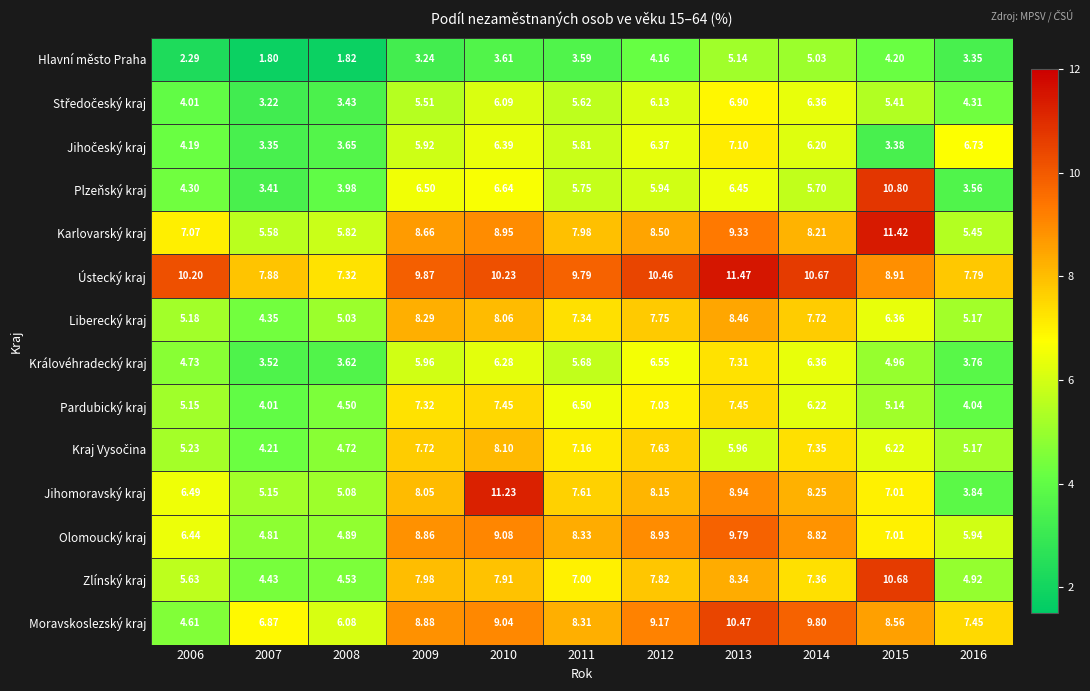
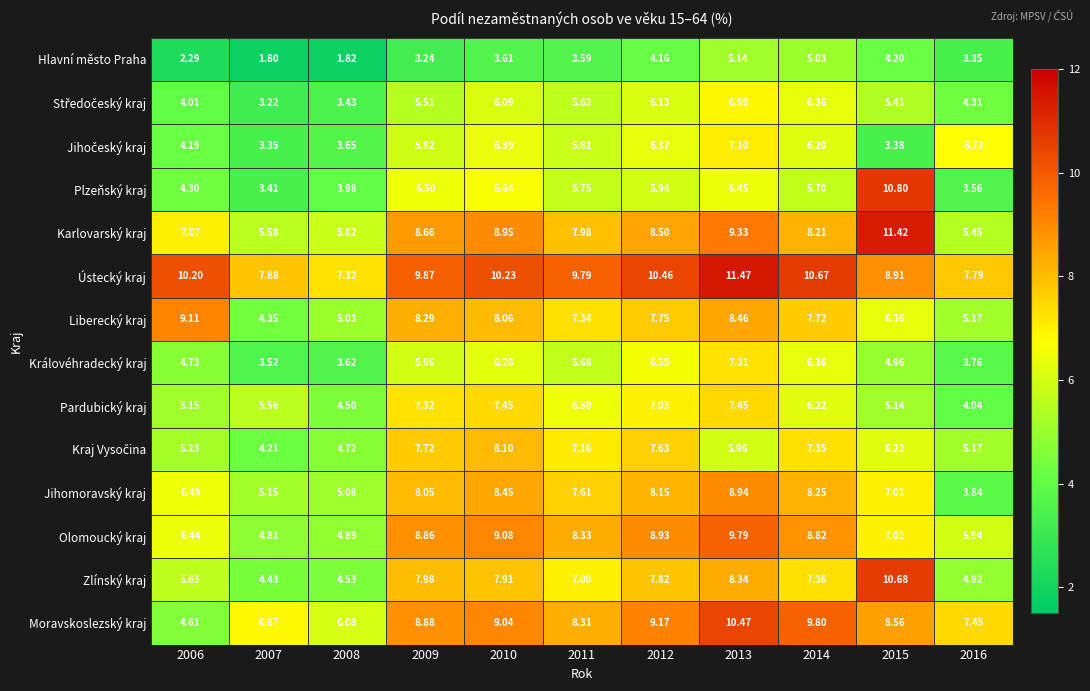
  {
    "Hlavní město Praha": {
      "2006": 2.29,
      "2007": 1.80,
      "2008": 1.82,
      "2009": 3.24,
      "2010": 3.61,
      "2011": 3.59,
      "2012": 4.16,
      "2013": 5.14,
      "2014": 5.03,
      "2015": 4.20,
      "2016": 3.35
    },
    "Středočeský kraj": {
      "2006": 4.01,
      "2007": 3.22,
      "2008": 3.43,
      "2009": 5.51,
      "2010": 6.09,
      "2011": 5.62,
      "2012": 6.13,
      "2013": 6.90,
      "2014": 6.36,
      "2015": 5.41,
      "2016": 4.31
    },
    "Jihočeský kraj": {
      "2006": 4.19,
      "2007": 3.35,
      "2008": 3.65,
      "2009": 5.92,
      "2010": 6.39,
      "2011": 5.81,
      "2012": 6.37,
      "2013": 7.10,
      "2014": 6.20,
      "2015": 3.38,
      "2016": 6.73
    },
    "Plzeňský kraj": {
      "2006": 4.30,
      "2007": 3.41,
      "2008": 3.98,
      "2009": 6.50,
      "2010": 6.64,
      "2011": 5.75,
      "2012": 5.94,
      "2013": 6.45,
      "2014": 5.70,
      "2015": 10.80,
      "2016": 3.56
    },
    "Karlovarský kraj": {
      "2006": 7.07,
      "2007": 5.58,
      "2008": 5.82,
      "2009": 8.66,
      "2010": 8.95,
      "2011": 7.98,
      "2012": 8.50,
      "2013": 9.33,
      "2014": 8.21,
      "2015": 11.42,
      "2016": 5.45
    },
    "Ústecký kraj": {
      "2006": 10.20,
      "2007": 7.88,
      "2008": 7.32,
      "2009": 9.87,
      "2010": 10.23,
      "2011": 9.79,
      "2012": 10.46,
      "2013": 11.47,
      "2014": 10.67,
      "2015": 8.91,
      "2016": 7.79
    },
    "Liberecký kraj": {
-     "2006": 5.18,
+     "2006": 9.11,
      "2007": 4.35,
      "2008": 5.03,
      "2009": 8.29,
      "2010": 8.06,
      "2011": 7.34,
      "2012": 7.75,
      "2013": 8.46,
      "2014": 7.72,
      "2015": 6.36,
      "2016": 5.17
    },
    "Královéhradecký kraj": {
      "2006": 4.73,
      "2007": 3.52,
      "2008": 3.62,
      "2009": 5.96,
      "2010": 6.28,
      "2011": 5.68,
      "2012": 6.55,
      "2013": 7.31,
      "2014": 6.36,
      "2015": 4.96,
      "2016": 3.76
    },
    "Pardubický kraj": {
      "2006": 5.15,
-     "2007": 4.01,
+     "2007": 5.56,
      "2008": 4.50,
      "2009": 7.32,
      "2010": 7.45,
      "2011": 6.50,
      "2012": 7.03,
      "2013": 7.45,
      "2014": 6.22,
      "2015": 5.14,
      "2016": 4.04
    },
    "Kraj Vysočina": {
      "2006": 5.23,
      "2007": 4.21,
      "2008": 4.72,
      "2009": 7.72,
      "2010": 8.10,
      "2011": 7.16,
      "2012": 7.63,
      "2013": 5.96,
      "2014": 7.35,
      "2015": 6.22,
      "2016": 5.17
    },
    "Jihomoravský kraj": {
      "2006": 6.49,
      "2007": 5.15,
      "2008": 5.08,
      "2009": 8.05,
-     "2010": 11.23,
+     "2010": 8.45,
      "2011": 7.61,
      "2012": 8.15,
      "2013": 8.94,
      "2014": 8.25,
      "2015": 7.01,
      "2016": 3.84
    },
    "Olomoucký kraj": {
      "2006": 6.44,
      "2007": 4.81,
      "2008": 4.89,
      "2009": 8.86,
      "2010": 9.08,
      "2011": 8.33,
      "2012": 8.93,
      "2013": 9.79,
      "2014": 8.82,
      "2015": 7.01,
      "2016": 5.94
    },
    "Zlínský kraj": {
      "2006": 5.63,
      "2007": 4.43,
      "2008": 4.53,
      "2009": 7.98,
      "2010": 7.91,
      "2011": 7.00,
      "2012": 7.82,
      "2013": 8.34,
      "2014": 7.36,
      "2015": 10.68,
      "2016": 4.92
    },
    "Moravskoslezský kraj": {
      "2006": 4.61,
      "2007": 6.87,
      "2008": 6.08,
      "2009": 8.88,
      "2010": 9.04,
      "2011": 8.31,
      "2012": 9.17,
      "2013": 10.47,
      "2014": 9.80,
      "2015": 8.56,
      "2016": 7.45
    }
  }
